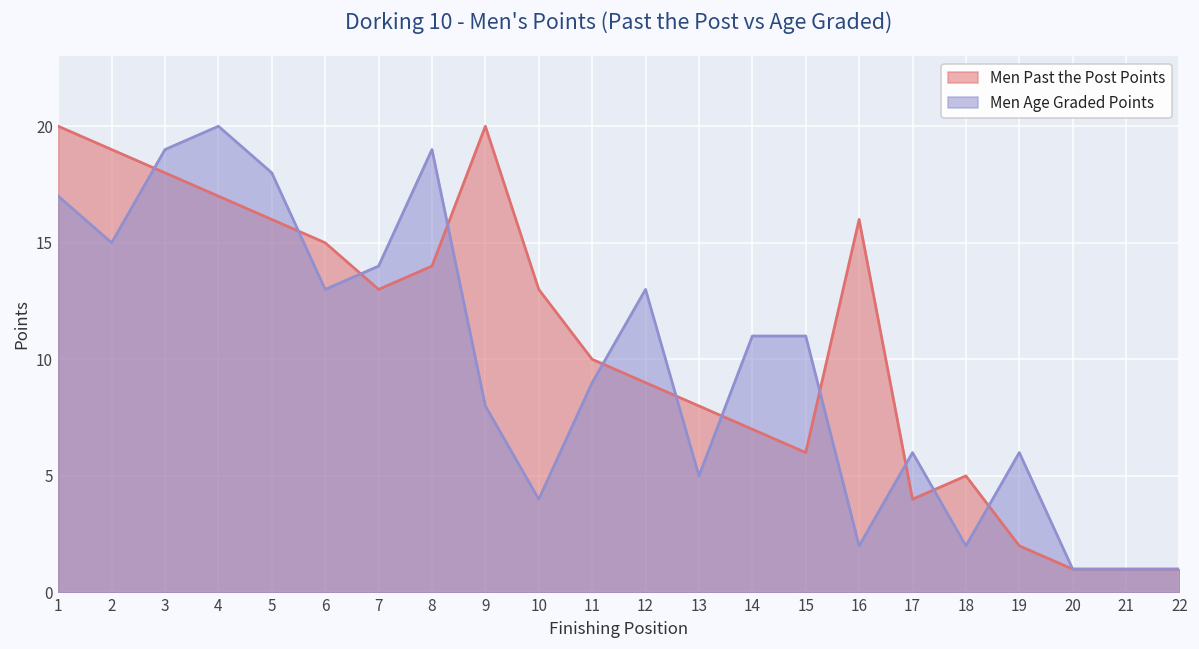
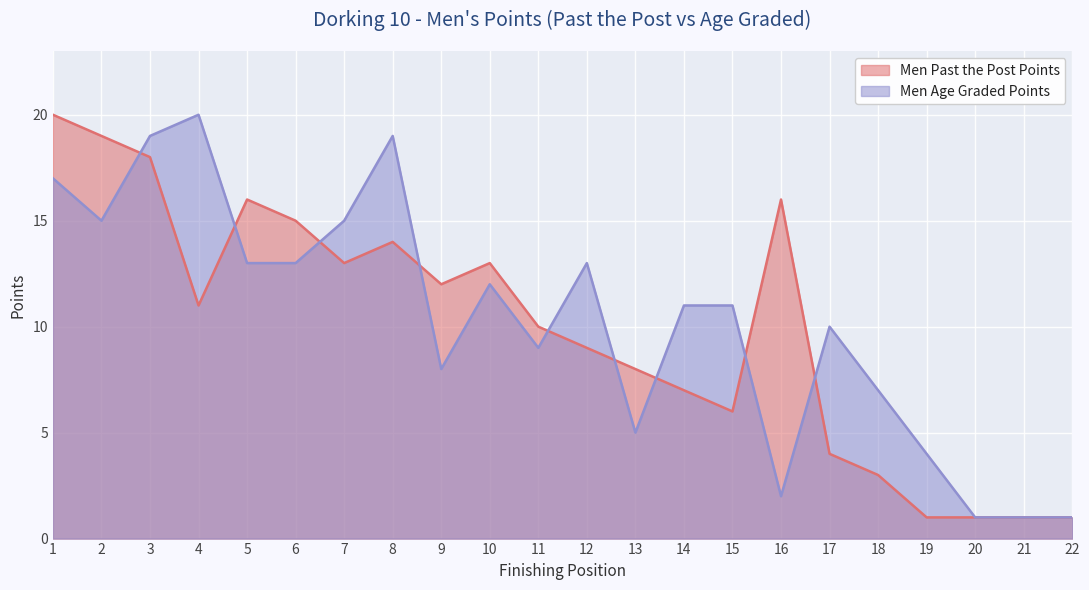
  {
    "Men Past the Post Points": {
      "1": 20,
      "2": 19,
      "3": 18,
-     "4": 17,
+     "4": 11,
      "5": 16,
      "6": 15,
      "7": 13,
      "8": 14,
-     "9": 20,
+     "9": 12,
      "10": 13,
      "11": 10,
      "12": 9,
      "13": 8,
      "14": 7,
      "15": 6,
      "16": 16,
      "17": 4,
-     "18": 5,
-     "19": 2
+     "18": 3,
+     "19": 1
    },
    "Men Age Graded Points": {
      "1": 17,
      "2": 15,
      "3": 19,
      "4": 20,
-     "5": 18,
+     "5": 13,
      "6": 13,
-     "7": 14,
+     "7": 15,
      "8": 19,
      "9": 8,
-     "10": 4,
+     "10": 12,
      "11": 9,
      "12": 13,
      "13": 5,
      "14": 11,
      "15": 11,
      "16": 2,
-     "17": 6,
-     "18": 2,
-     "19": 6
+     "17": 10,
+     "18": 7,
+     "19": 4
    }
  }
